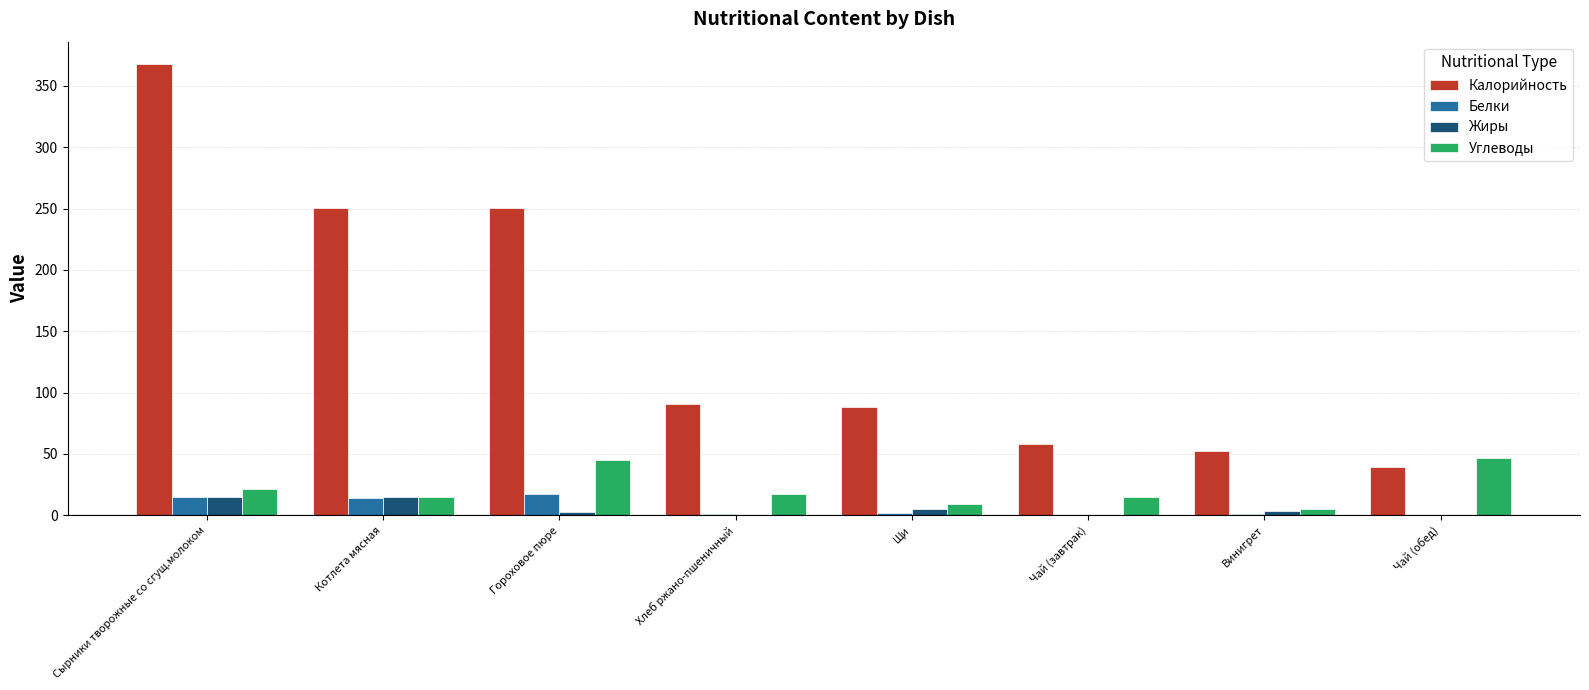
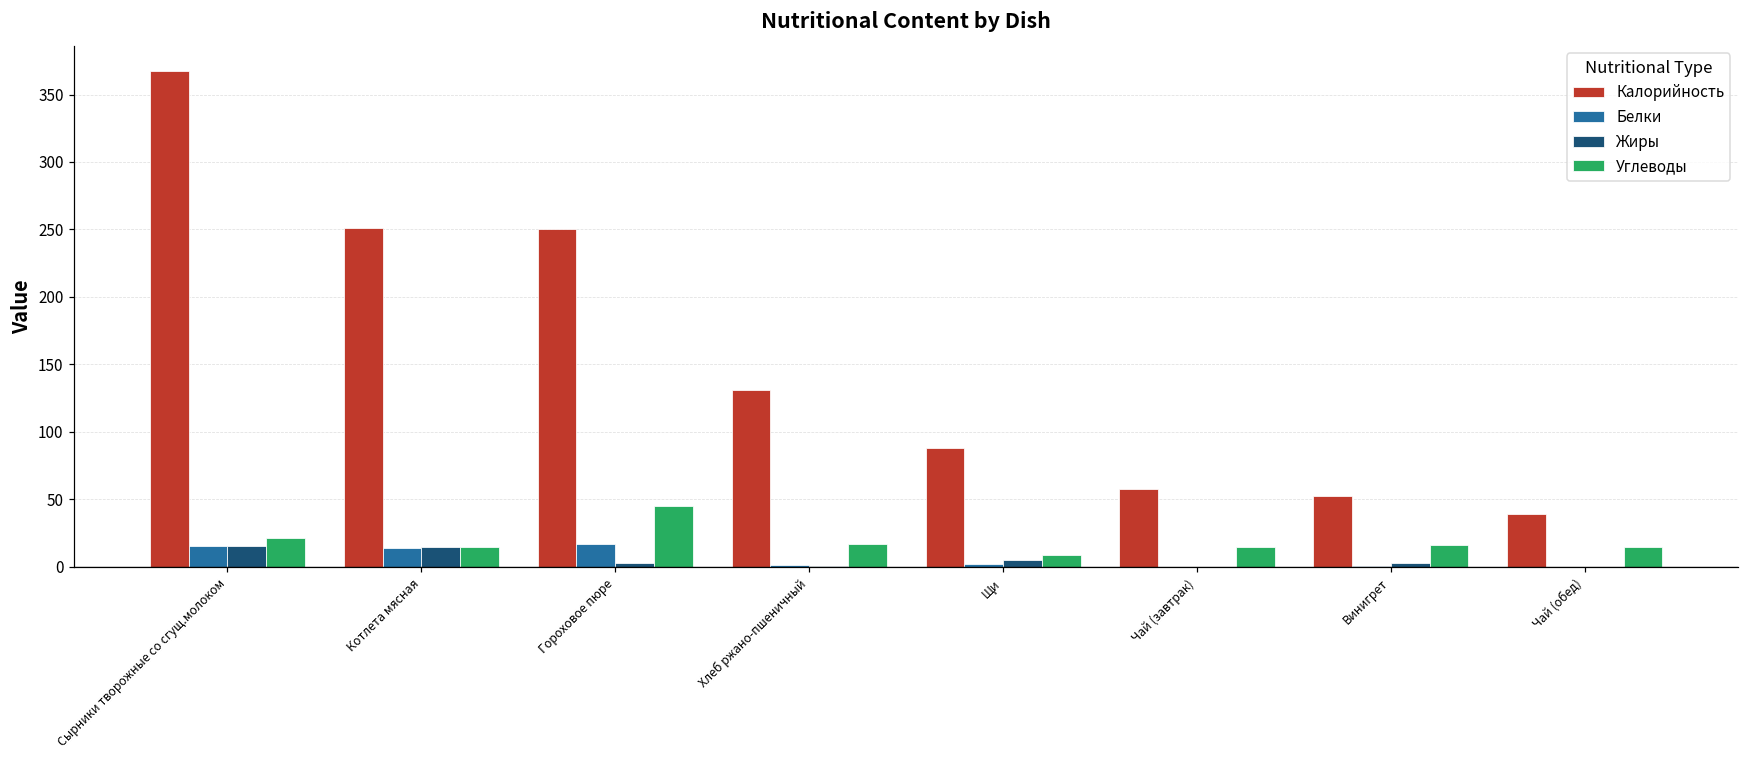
  {
    "Калорийность": {
      "Сырники творожные со сгущ.молоком": 368,
      "Котлета мясная": 251,
      "Гороховое пюре": 250,
-     "Хлеб ржано-пшеничный": 91,
+     "Хлеб ржано-пшеничный": 131,
      "Щи": 88,
      "Чай (завтрак)": 58,
      "Винигрет": 53,
      "Чай (обед)": 40
    },
    "Углеводы": {
      "Сырники творожные со сгущ.молоком": 21,
      "Котлета мясная": 15,
      "Гороховое пюре": 45,
      "Хлеб ржано-пшеничный": 17,
      "Щи": 9,
      "Чай (завтрак)": 15,
-     "Винигрет": 5,
-     "Чай (обед)": 47
+     "Винигрет": 16,
+     "Чай (обед)": 15
    }
  }
